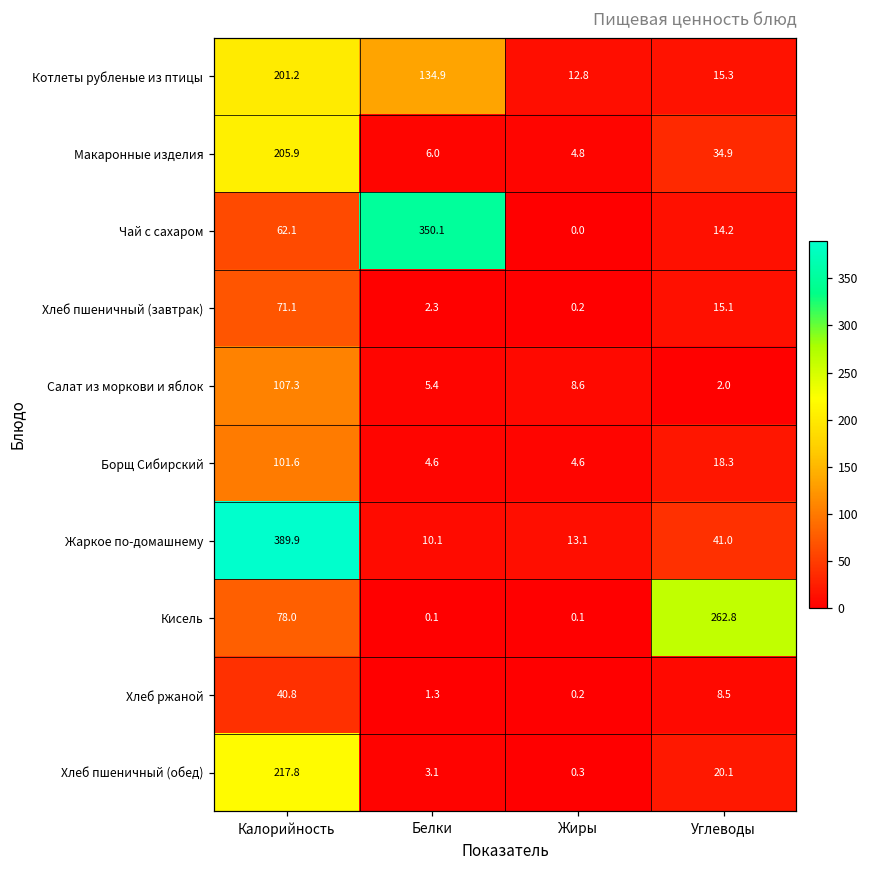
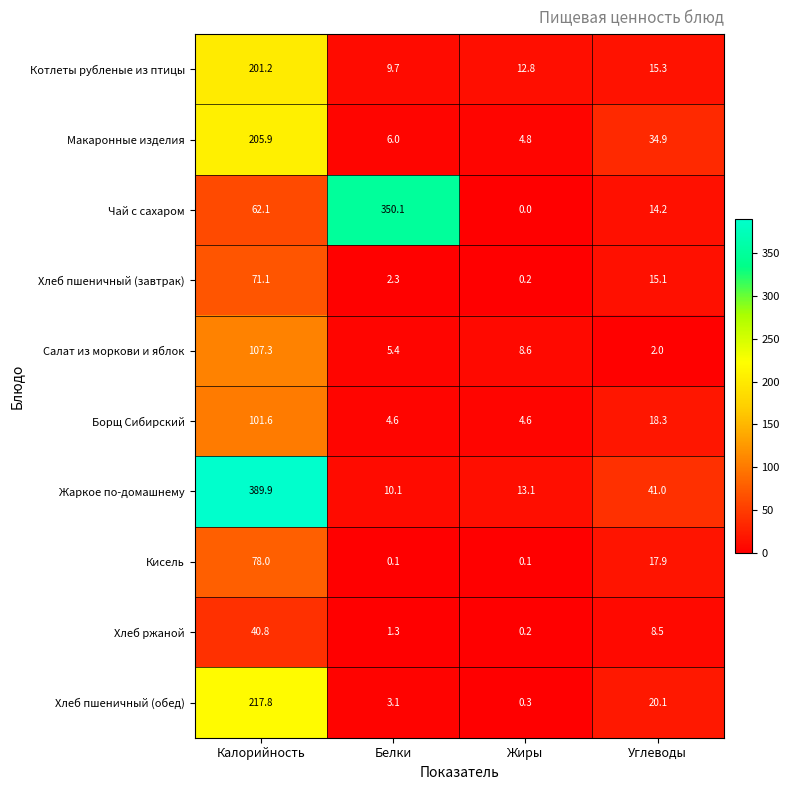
  {
    "Котлеты рубленые из птицы": {
      "Калорийность": 201.2,
-     "Белки": 134.9,
+     "Белки": 9.7,
      "Жиры": 12.8,
      "Углеводы": 15.3
    },
    "Макаронные изделия": {
      "Калорийность": 205.9,
      "Белки": 6.0,
      "Жиры": 4.8,
      "Углеводы": 34.9
    },
    "Чай с сахаром": {
      "Калорийность": 62.1,
      "Белки": 350.1,
      "Жиры": 0.0,
      "Углеводы": 14.2
    },
    "Хлеб пшеничный (завтрак)": {
      "Калорийность": 71.1,
      "Белки": 2.3,
      "Жиры": 0.2,
      "Углеводы": 15.1
    },
    "Салат из моркови и яблок": {
      "Калорийность": 107.3,
      "Белки": 5.4,
      "Жиры": 8.6,
      "Углеводы": 2.0
    },
    "Борщ Сибирский": {
      "Калорийность": 101.6,
      "Белки": 4.6,
      "Жиры": 4.6,
      "Углеводы": 18.3
    },
    "Жаркое по-домашнему": {
      "Калорийность": 389.9,
      "Белки": 10.1,
      "Жиры": 13.1,
      "Углеводы": 41.0
    },
    "Кисель": {
      "Калорийность": 78.0,
      "Белки": 0.1,
      "Жиры": 0.1,
-     "Углеводы": 262.8
+     "Углеводы": 17.9
    },
    "Хлеб ржаной": {
      "Калорийность": 40.8,
      "Белки": 1.3,
      "Жиры": 0.2,
      "Углеводы": 8.5
    },
    "Хлеб пшеничный (обед)": {
      "Калорийность": 217.8,
      "Белки": 3.1,
      "Жиры": 0.3,
      "Углеводы": 20.1
    }
  }
